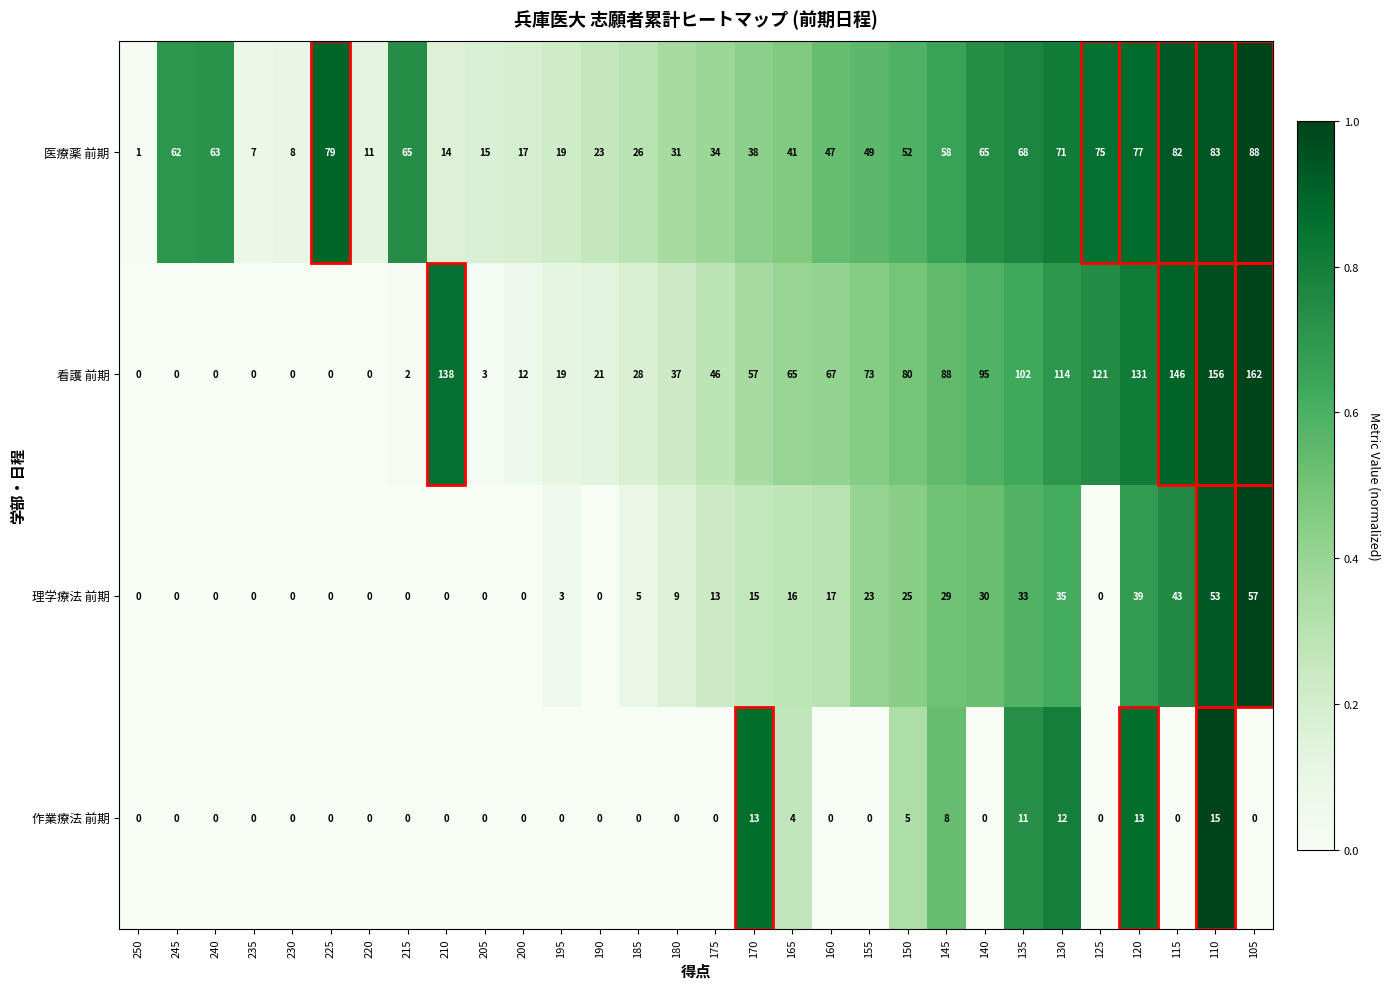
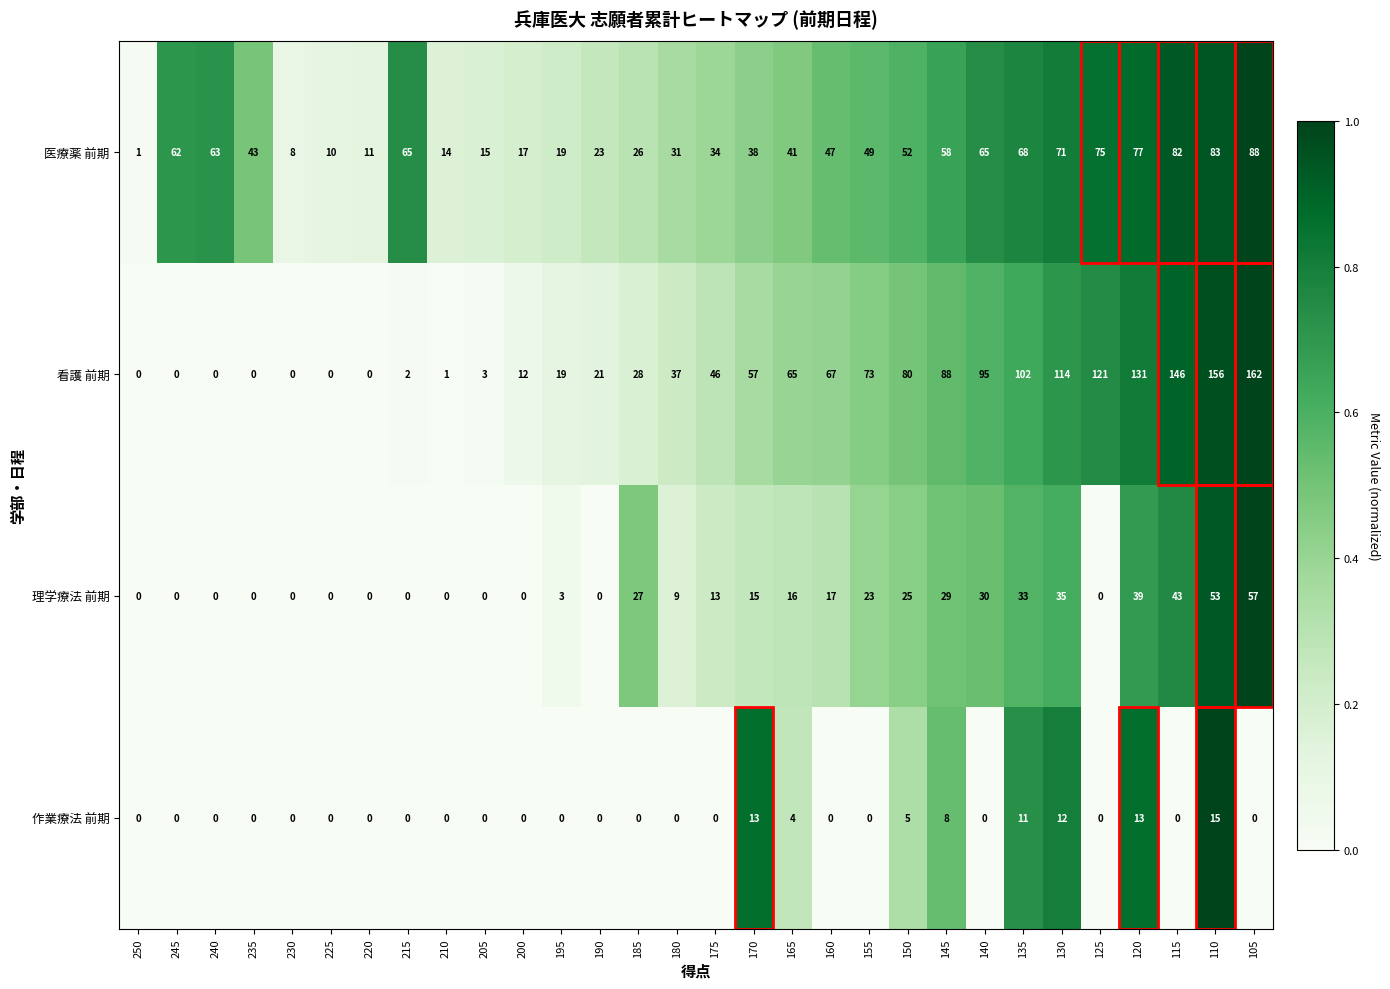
  {
    "医療薬 前期": {
      "250": 1,
      "245": 62,
      "240": 63,
-     "235": 7,
+     "235": 43,
      "230": 8,
-     "225": 79,
+     "225": 10,
      "220": 11,
      "215": 65,
      "210": 14,
      "205": 15,
      "200": 17,
      "195": 19,
      "190": 23,
      "185": 26,
      "180": 31,
      "175": 34,
      "170": 38,
      "165": 41,
      "160": 47,
      "155": 49,
      "150": 52,
      "145": 58,
      "140": 65,
      "135": 68,
      "130": 71,
      "125": 75,
      "120": 77,
      "115": 82,
      "110": 83,
      "105": 88
    },
    "看護 前期": {
      "250": 0,
      "245": 0,
      "240": 0,
      "235": 0,
      "230": 0,
      "225": 0,
      "220": 0,
      "215": 2,
-     "210": 138,
+     "210": 1,
      "205": 3,
      "200": 12,
      "195": 19,
      "190": 21,
      "185": 28,
      "180": 37,
      "175": 46,
      "170": 57,
      "165": 65,
      "160": 67,
      "155": 73,
      "150": 80,
      "145": 88,
      "140": 95,
      "135": 102,
      "130": 114,
      "125": 121,
      "120": 131,
      "115": 146,
      "110": 156,
      "105": 162
    },
    "理学療法 前期": {
      "250": 0,
      "245": 0,
      "240": 0,
      "235": 0,
      "230": 0,
      "225": 0,
      "220": 0,
      "215": 0,
      "210": 0,
      "205": 0,
      "200": 0,
      "195": 3,
      "190": 0,
-     "185": 5,
+     "185": 27,
      "180": 9,
      "175": 13,
      "170": 15,
      "165": 16,
      "160": 17,
      "155": 23,
      "150": 25,
      "145": 29,
      "140": 30,
      "135": 33,
      "130": 35,
      "125": 0,
      "120": 39,
      "115": 43,
      "110": 53,
      "105": 57
    },
    "作業療法 前期": {
      "250": 0,
      "245": 0,
      "240": 0,
      "235": 0,
      "230": 0,
      "225": 0,
      "220": 0,
      "215": 0,
      "210": 0,
      "205": 0,
      "200": 0,
      "195": 0,
      "190": 0,
      "185": 0,
      "180": 0,
      "175": 0,
      "170": 13,
      "165": 4,
      "160": 0,
      "155": 0,
      "150": 5,
      "145": 8,
      "140": 0,
      "135": 11,
      "130": 12,
      "125": 0,
      "120": 13,
      "115": 0,
      "110": 15,
      "105": 0
    }
  }
